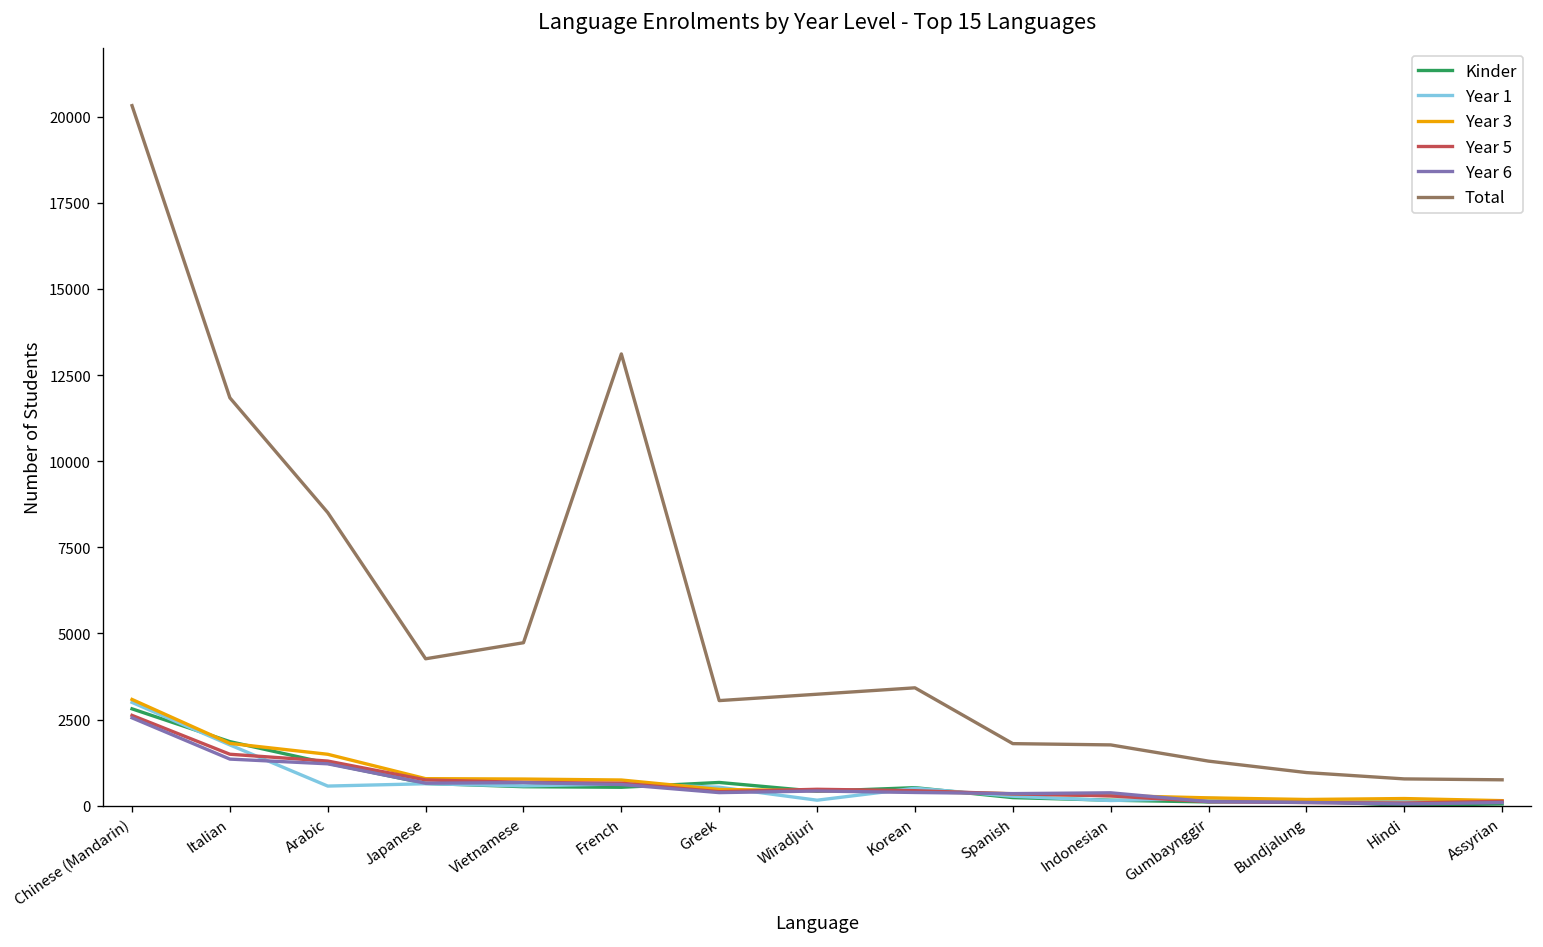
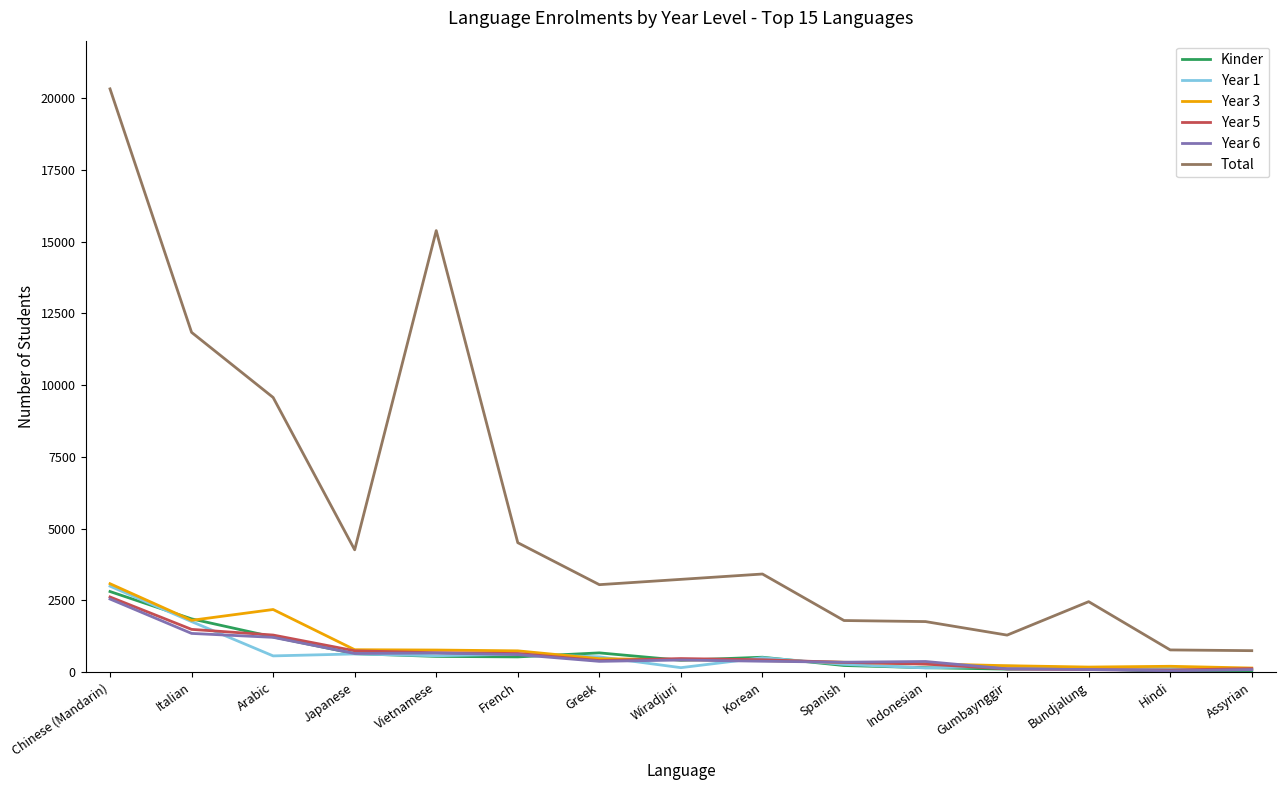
  {
    "Kinder": {
      "Chinese (Mandarin)": 2800,
      "Greek": 700
    },
    "Year 1": {
      "Arabic": 600,
      "Wiradjuri": 200
    },
    "Year 3": {
-     "Arabic": 1500,
+     "Arabic": 2200,
      "Vietnamese": 800,
      "French": 700
    },
    "Year 5": {
      "Italian": 1500
    },
    "Year 6": {
      "Italian": 1400
    },
    "Total": {
      "Chinese (Mandarin)": 20300,
      "Italian": 11800,
-     "Arabic": 8500,
+     "Arabic": 9600,
      "Japanese": 4300,
-     "Vietnamese": 4700,
-     "French": 13100,
+     "Vietnamese": 15400,
+     "French": 4500,
      "Greek": 3100,
      "Wiradjuri": 3200,
      "Korean": 3400,
      "Spanish": 1800,
      "Indonesian": 1800,
      "Gumbaynggir": 1300,
-     "Bundjalung": 1000,
+     "Bundjalung": 2500,
      "Hindi": 800,
      "Assyrian": 800
    }
  }
